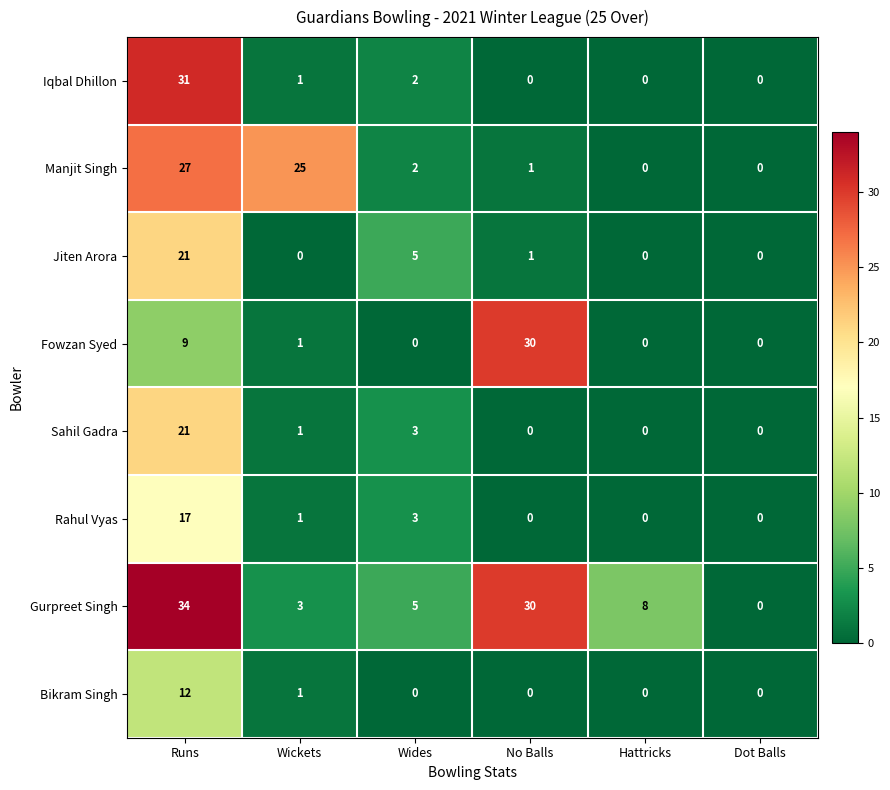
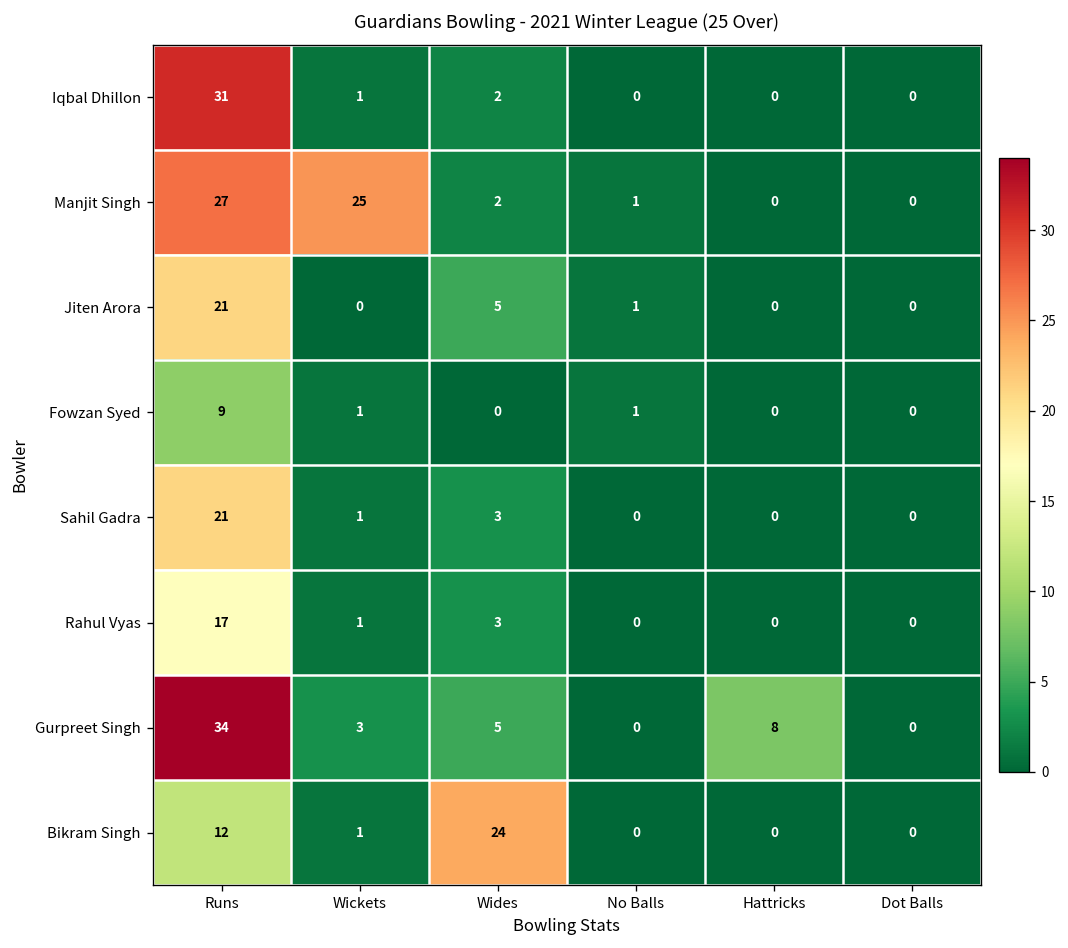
  {
    "Iqbal Dhillon": {
      "Runs": 31,
      "Wickets": 1,
      "Wides": 2,
      "No Balls": 0,
      "Hattricks": 0,
      "Dot Balls": 0
    },
    "Manjit Singh": {
      "Runs": 27,
      "Wickets": 25,
      "Wides": 2,
      "No Balls": 1,
      "Hattricks": 0,
      "Dot Balls": 0
    },
    "Jiten Arora": {
      "Runs": 21,
      "Wickets": 0,
      "Wides": 5,
      "No Balls": 1,
      "Hattricks": 0,
      "Dot Balls": 0
    },
    "Fowzan Syed": {
      "Runs": 9,
      "Wickets": 1,
      "Wides": 0,
-     "No Balls": 30,
+     "No Balls": 1,
      "Hattricks": 0,
      "Dot Balls": 0
    },
    "Sahil Gadra": {
      "Runs": 21,
      "Wickets": 1,
      "Wides": 3,
      "No Balls": 0,
      "Hattricks": 0,
      "Dot Balls": 0
    },
    "Rahul Vyas": {
      "Runs": 17,
      "Wickets": 1,
      "Wides": 3,
      "No Balls": 0,
      "Hattricks": 0,
      "Dot Balls": 0
    },
    "Gurpreet Singh": {
      "Runs": 34,
      "Wickets": 3,
      "Wides": 5,
-     "No Balls": 30,
+     "No Balls": 0,
      "Hattricks": 8,
      "Dot Balls": 0
    },
    "Bikram Singh": {
      "Runs": 12,
      "Wickets": 1,
-     "Wides": 0,
+     "Wides": 24,
      "No Balls": 0,
      "Hattricks": 0,
      "Dot Balls": 0
    }
  }
